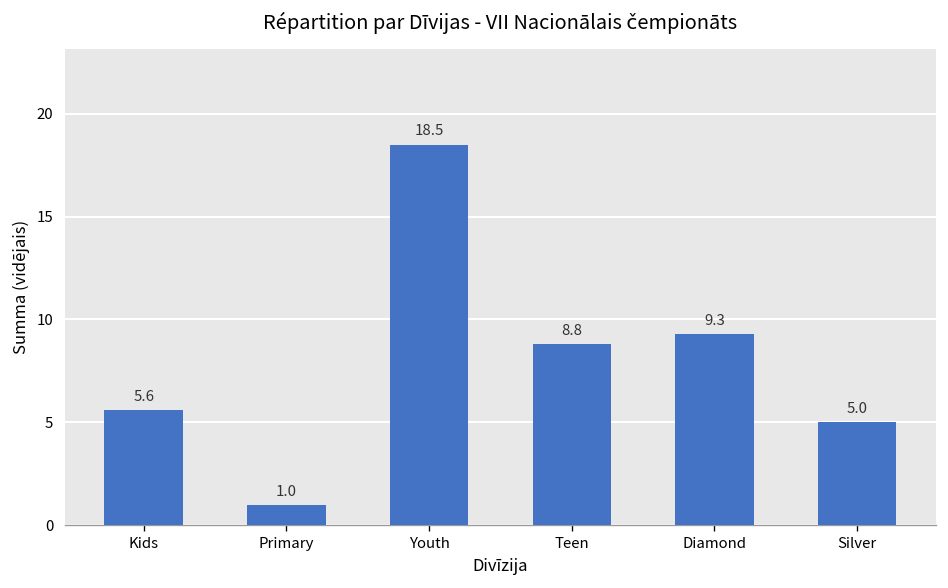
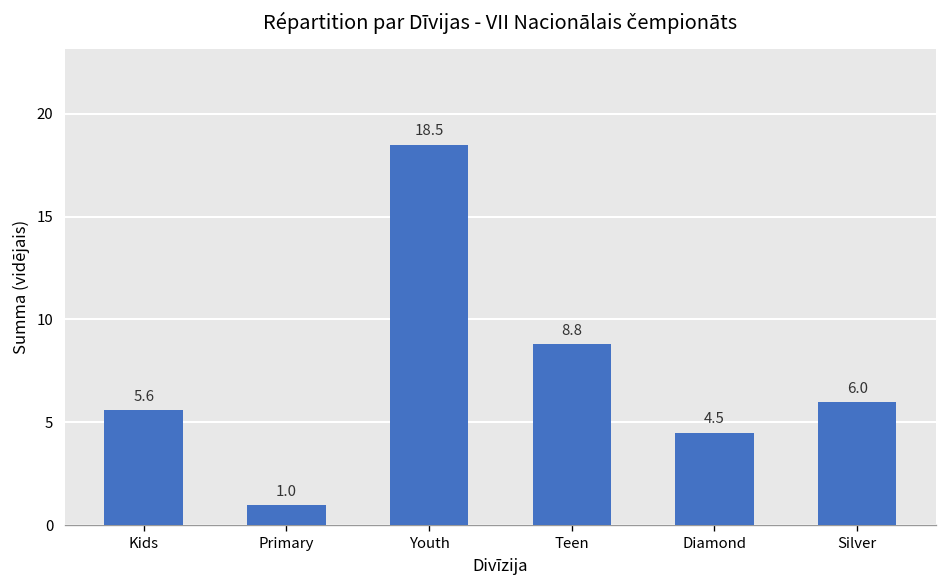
  {
    "Kids": 5.6,
    "Primary": 1.0,
    "Youth": 18.5,
    "Teen": 8.8,
-   "Diamond": 9.3,
-   "Silver": 5.0
+   "Diamond": 4.5,
+   "Silver": 6.0
  }
